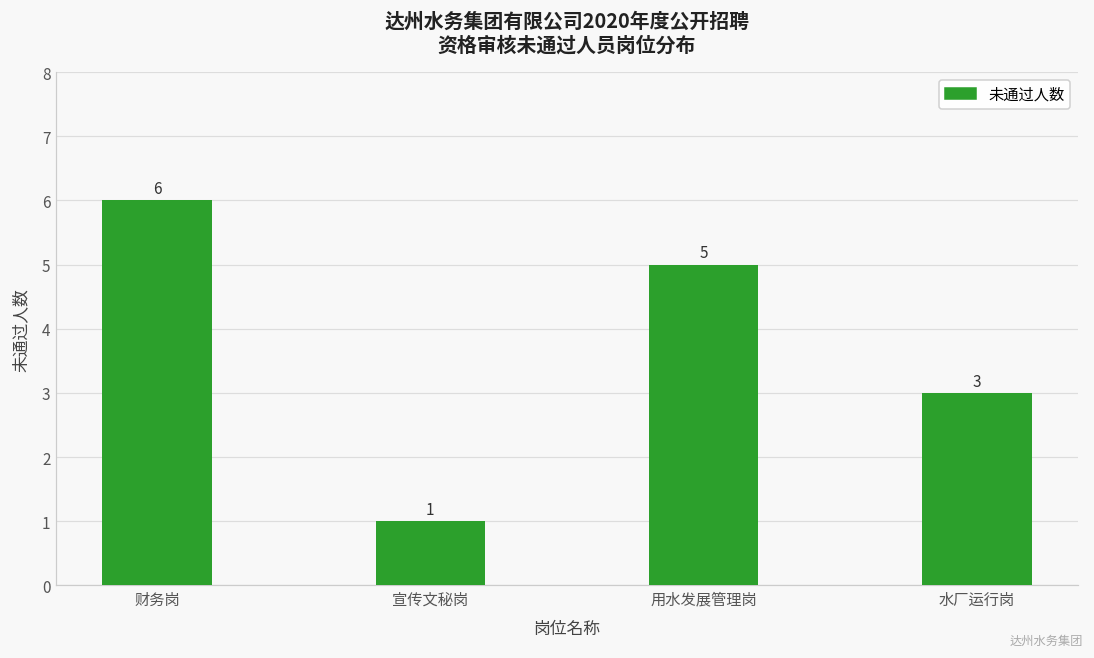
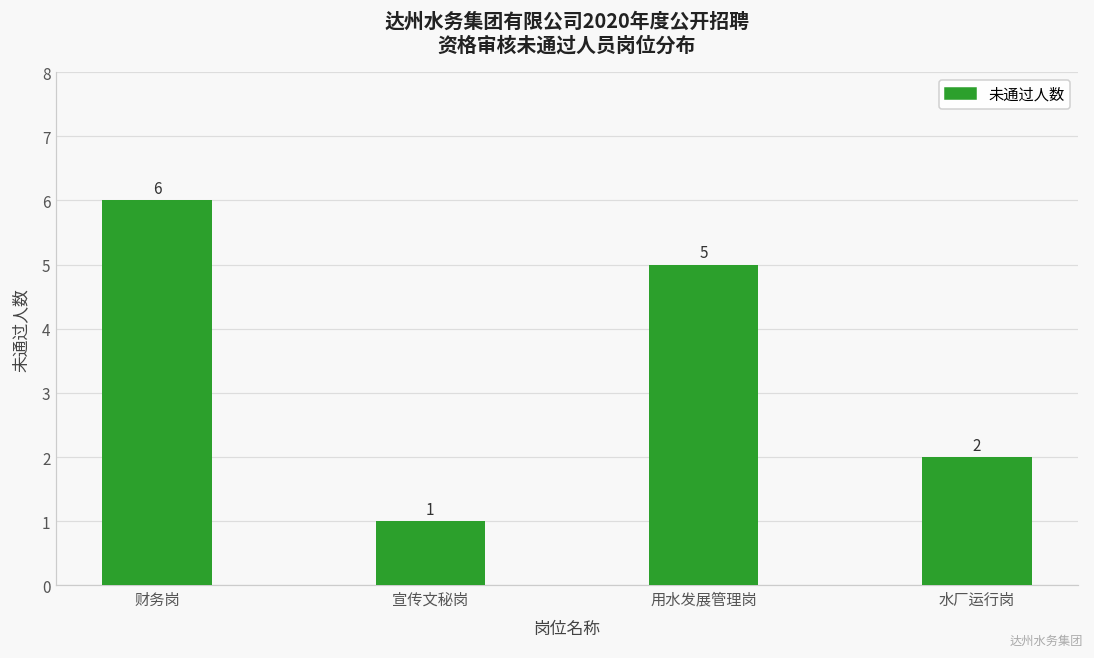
  {
    "财务岗": 6,
    "宣传文秘岗": 1,
    "用水发展管理岗": 5,
-   "水厂运行岗": 3
+   "水厂运行岗": 2
  }
